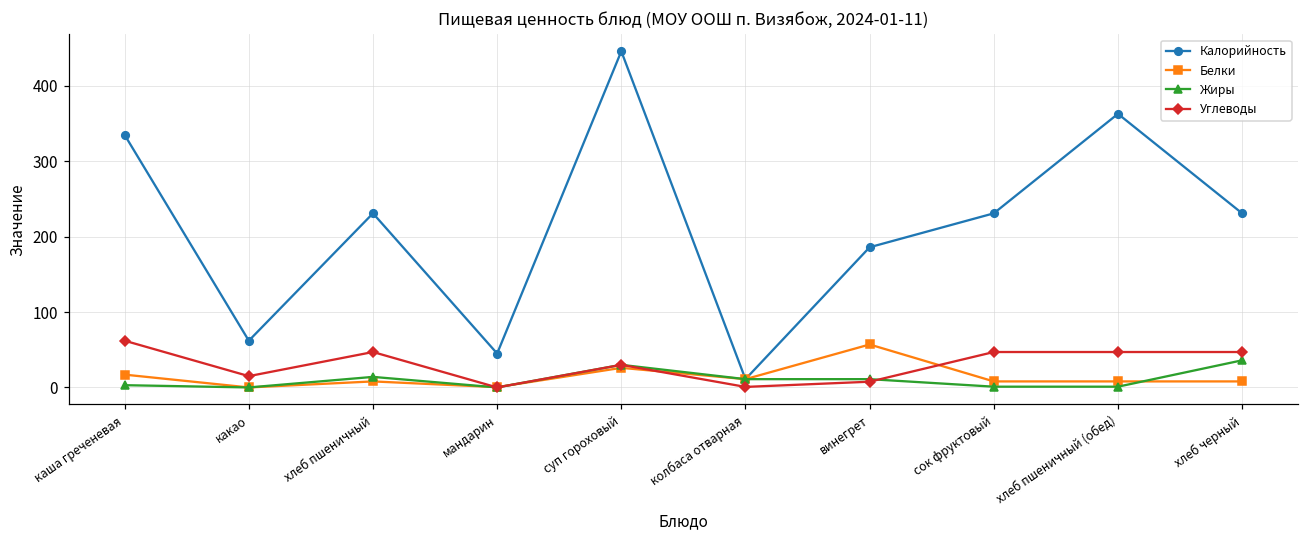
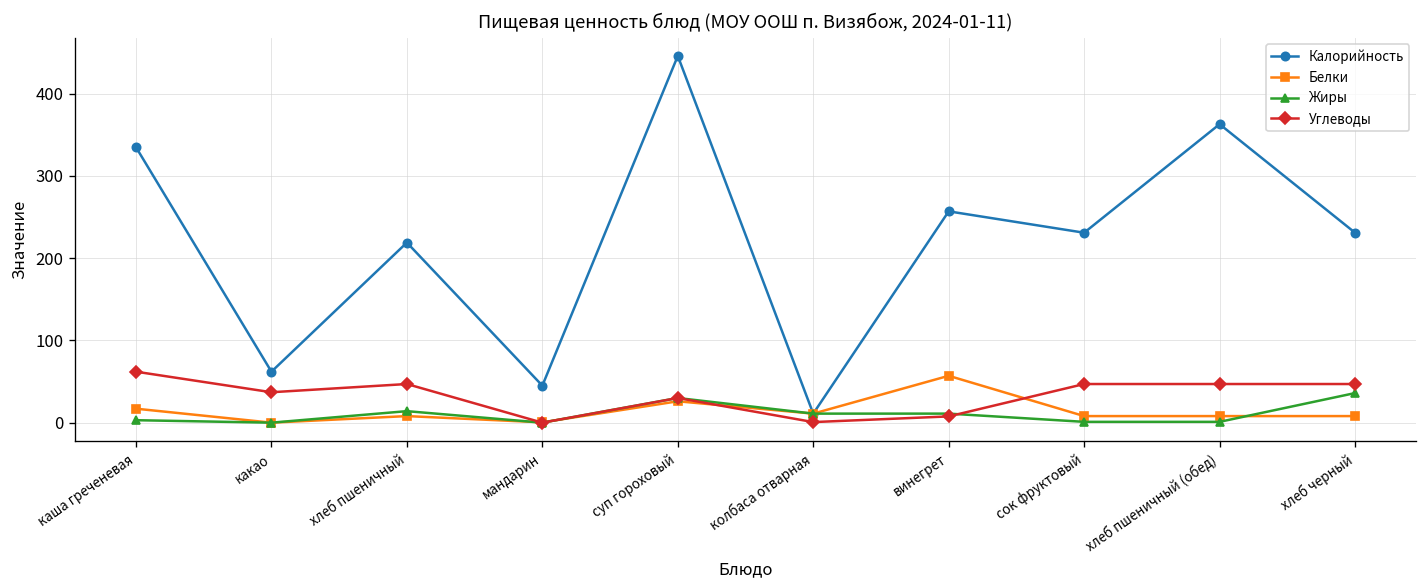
  {
    "Калорийность": {
      "каша греченевая": 340,
      "какао": 60,
-     "хлеб пшеничный": 230,
+     "хлеб пшеничный": 220,
      "мандарин": 50,
      "суп гороховый": 450,
-     "винегрет": 190,
+     "винегрет": 260,
      "сок фруктовый": 230,
      "хлеб пшеничный (обед)": 360,
      "хлеб черный": 230
    },
    "Белки": {
      "каша греченевая": 20,
      "хлеб пшеничный": 10,
      "суп гороховый": 30,
      "винегрет": 60,
      "сок фруктовый": 10,
      "хлеб пшеничный (обед)": 10,
      "хлеб черный": 10
    },
    "Жиры": {
      "каша греченевая": 0,
      "хлеб пшеничный": 10,
      "сок фруктовый": 0,
      "хлеб пшеничный (обед)": 0,
      "хлеб черный": 40
    },
    "Углеводы": {
      "каша греченевая": 60,
-     "какао": 20,
+     "какао": 40,
      "хлеб пшеничный": 50,
      "колбаса отварная": 0,
      "сок фруктовый": 50,
      "хлеб пшеничный (обед)": 50,
      "хлеб черный": 50
    }
  }
